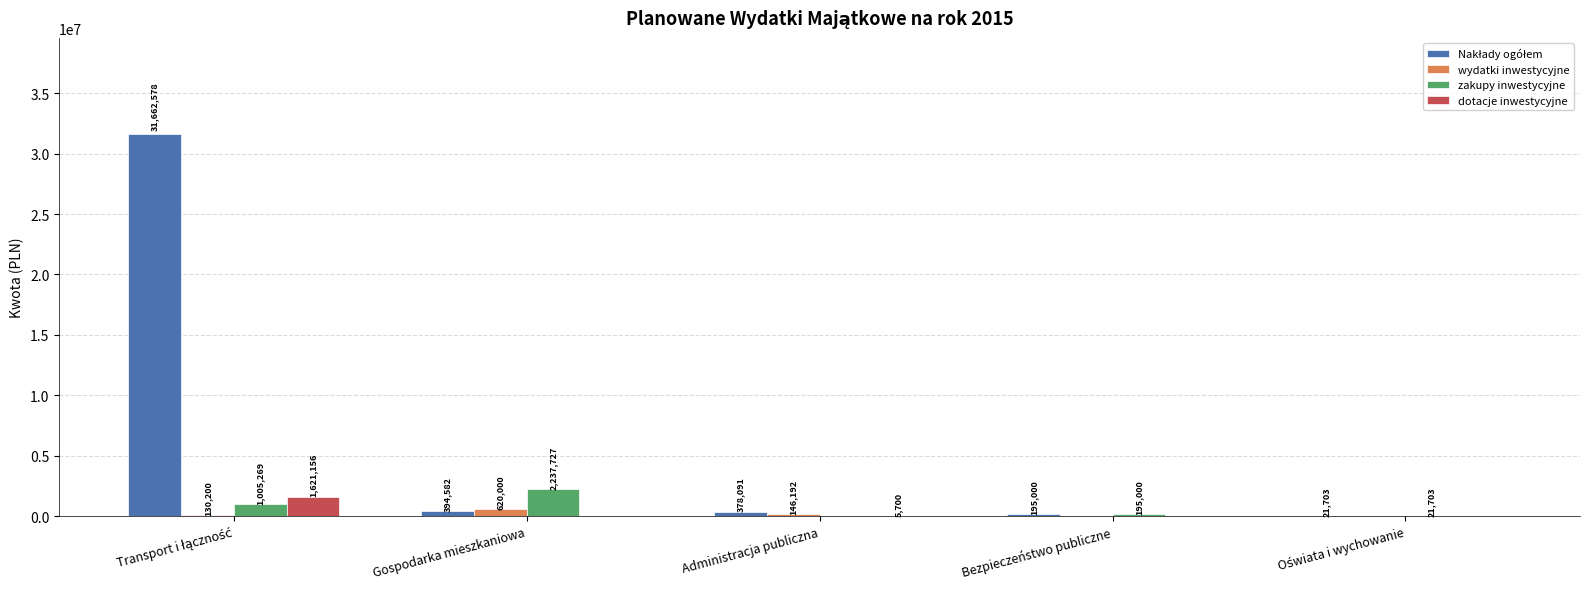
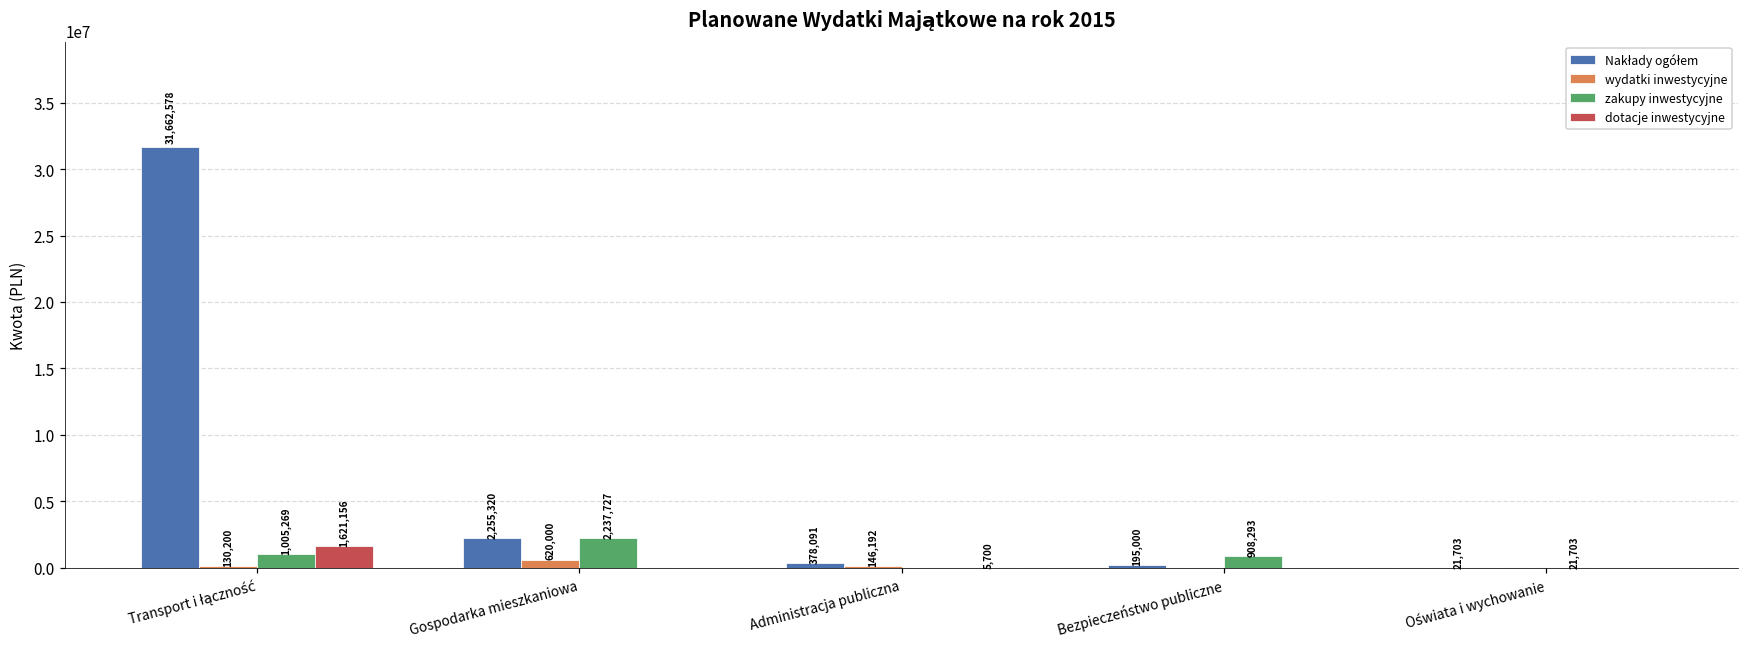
  {
    "Nakłady ogółem": {
      "Transport i łączność": "31,662,578",
-     "Gospodarka mieszkaniowa": "394,582",
+     "Gospodarka mieszkaniowa": "2,255,320",
      "Administracja publiczna": "378,091",
      "Bezpieczeństwo publiczne": "195,000",
      "Oświata i wychowanie": "21,703"
    },
    "zakupy inwestycyjne": {
      "Transport i łączność": "1,005,269",
      "Gospodarka mieszkaniowa": "2,237,727",
-     "Bezpieczeństwo publiczne": "195,000",
+     "Bezpieczeństwo publiczne": "908,293",
      "Oświata i wychowanie": "21,703"
    }
  }
